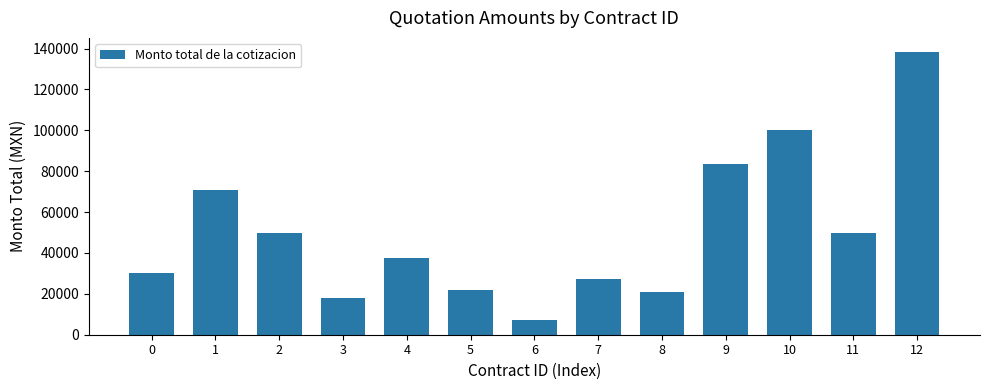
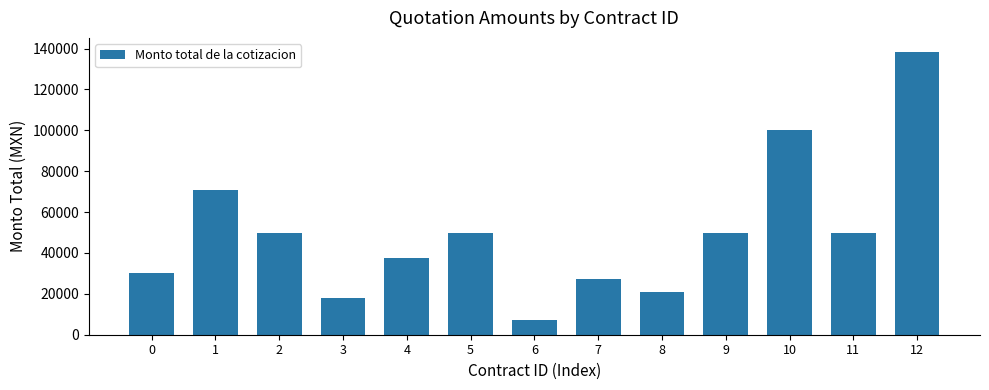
  {
    "0": 30000,
    "1": 71000,
    "2": 50000,
    "3": 18000,
    "4": 38000,
-   "5": 22000,
+   "5": 50000,
    "6": 7000,
    "7": 27000,
    "8": 21000,
-   "9": 83000,
+   "9": 50000,
    "10": 100000,
    "11": 50000,
    "12": 138000
  }
